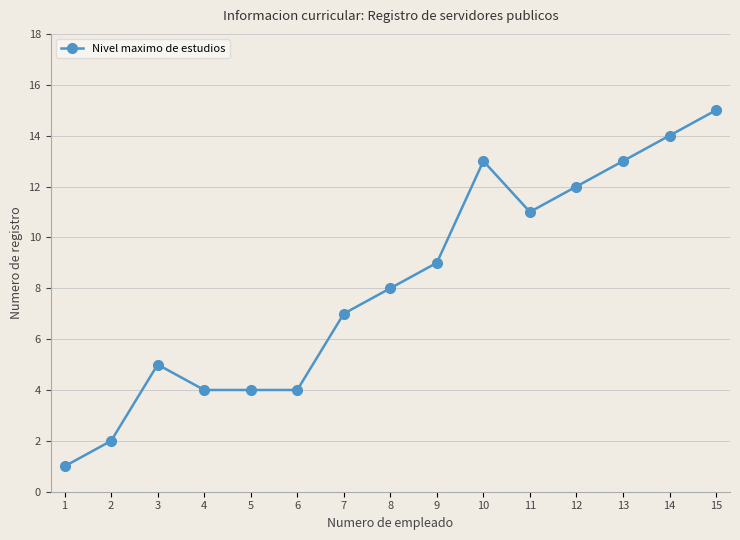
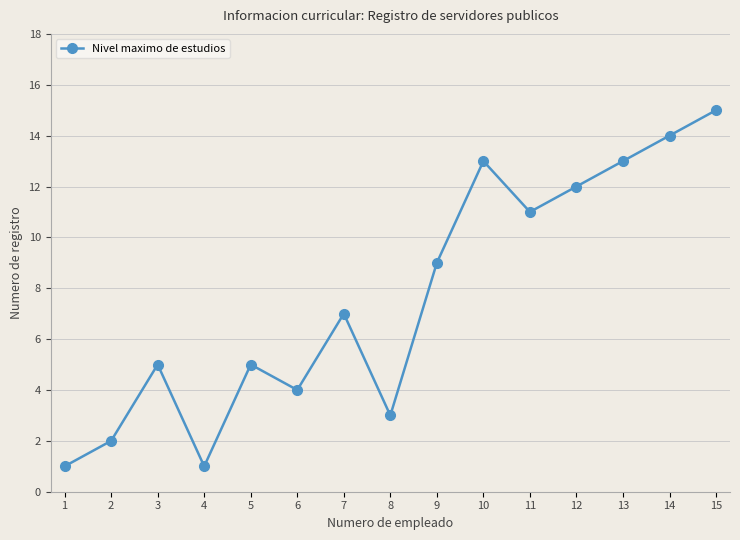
  {
    "1": 1,
    "2": 2,
    "3": 5,
-   "4": 4,
-   "5": 4,
+   "4": 1,
+   "5": 5,
    "6": 4,
    "7": 7,
-   "8": 8,
+   "8": 3,
    "9": 9,
    "10": 13,
    "11": 11,
    "12": 12,
    "13": 13,
    "14": 14,
    "15": 15
  }
